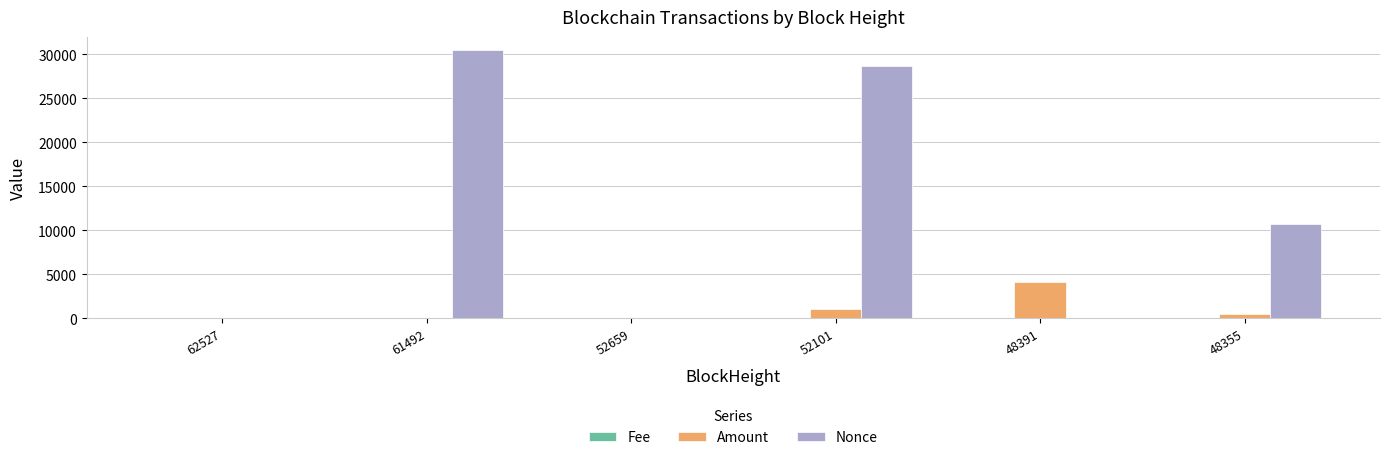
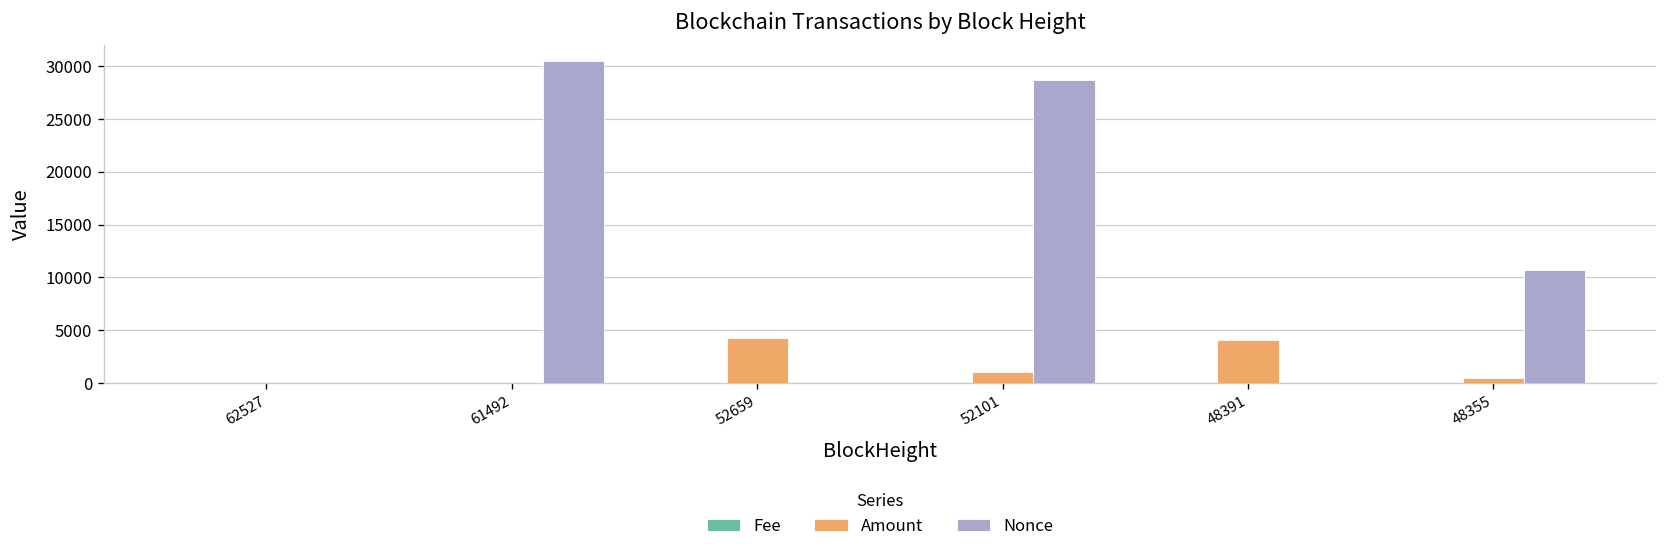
  {
    "Amount": {
-     "52659": 0,
+     "52659": 4000,
      "52101": 1000,
      "48391": 4000,
      "48355": 0
    },
    "Nonce": {
      "61492": 30000,
      "52101": 29000,
      "48391": 0,
      "48355": 11000
    }
  }
